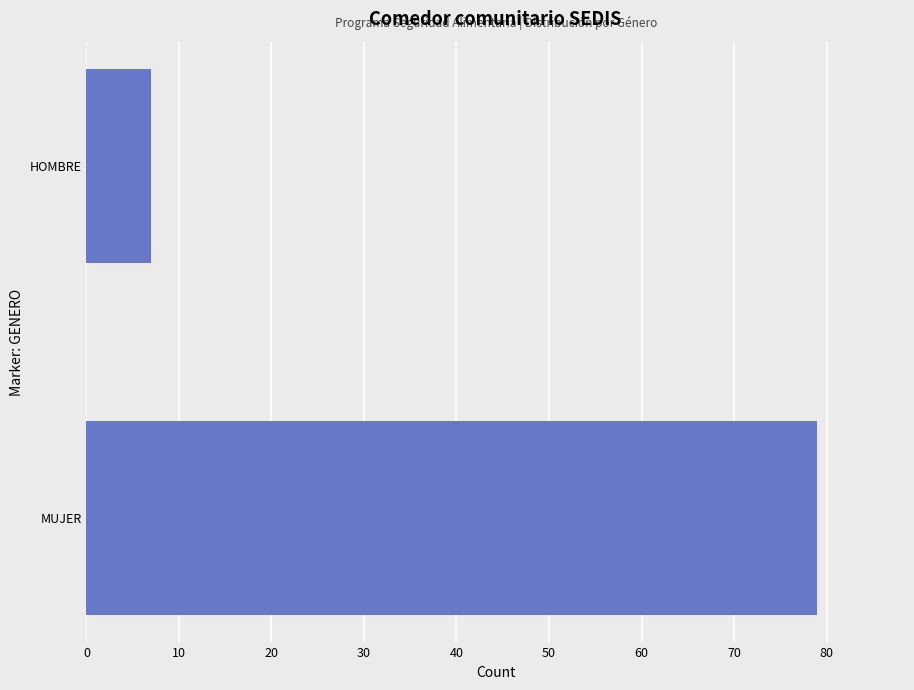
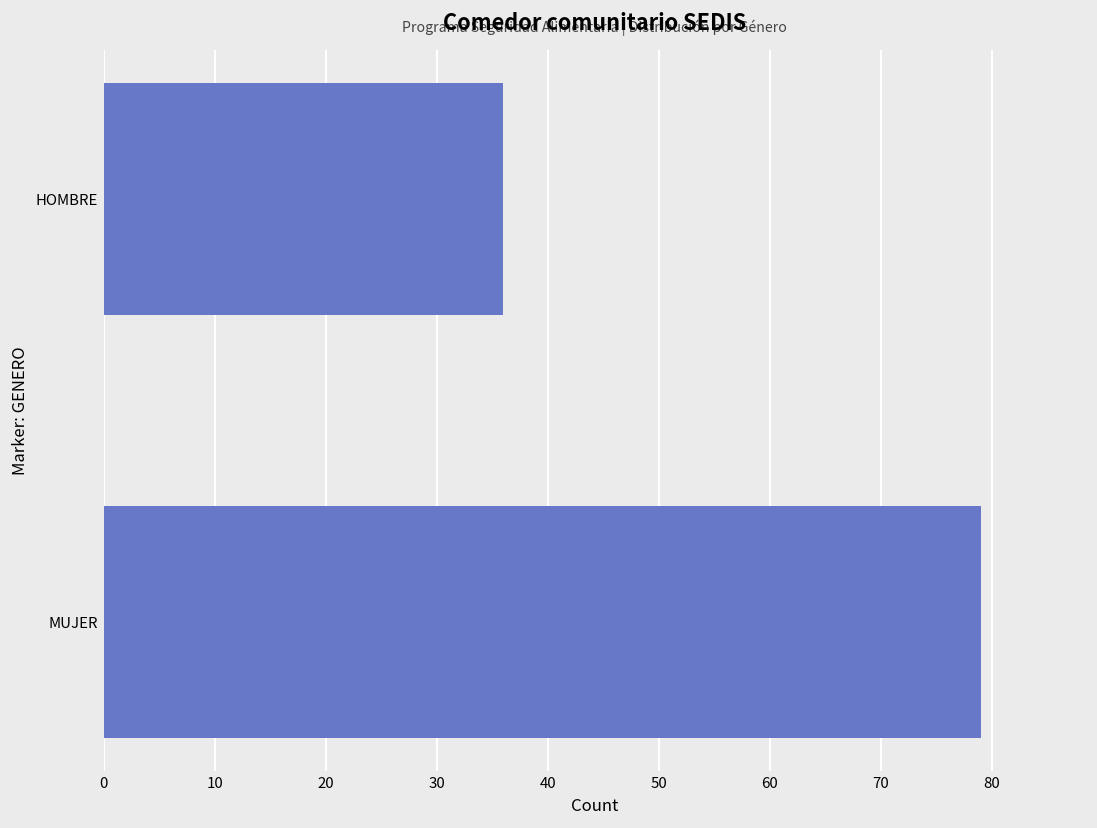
  {
-   "HOMBRE": 7,
+   "HOMBRE": 36,
    "MUJER": 79
  }
